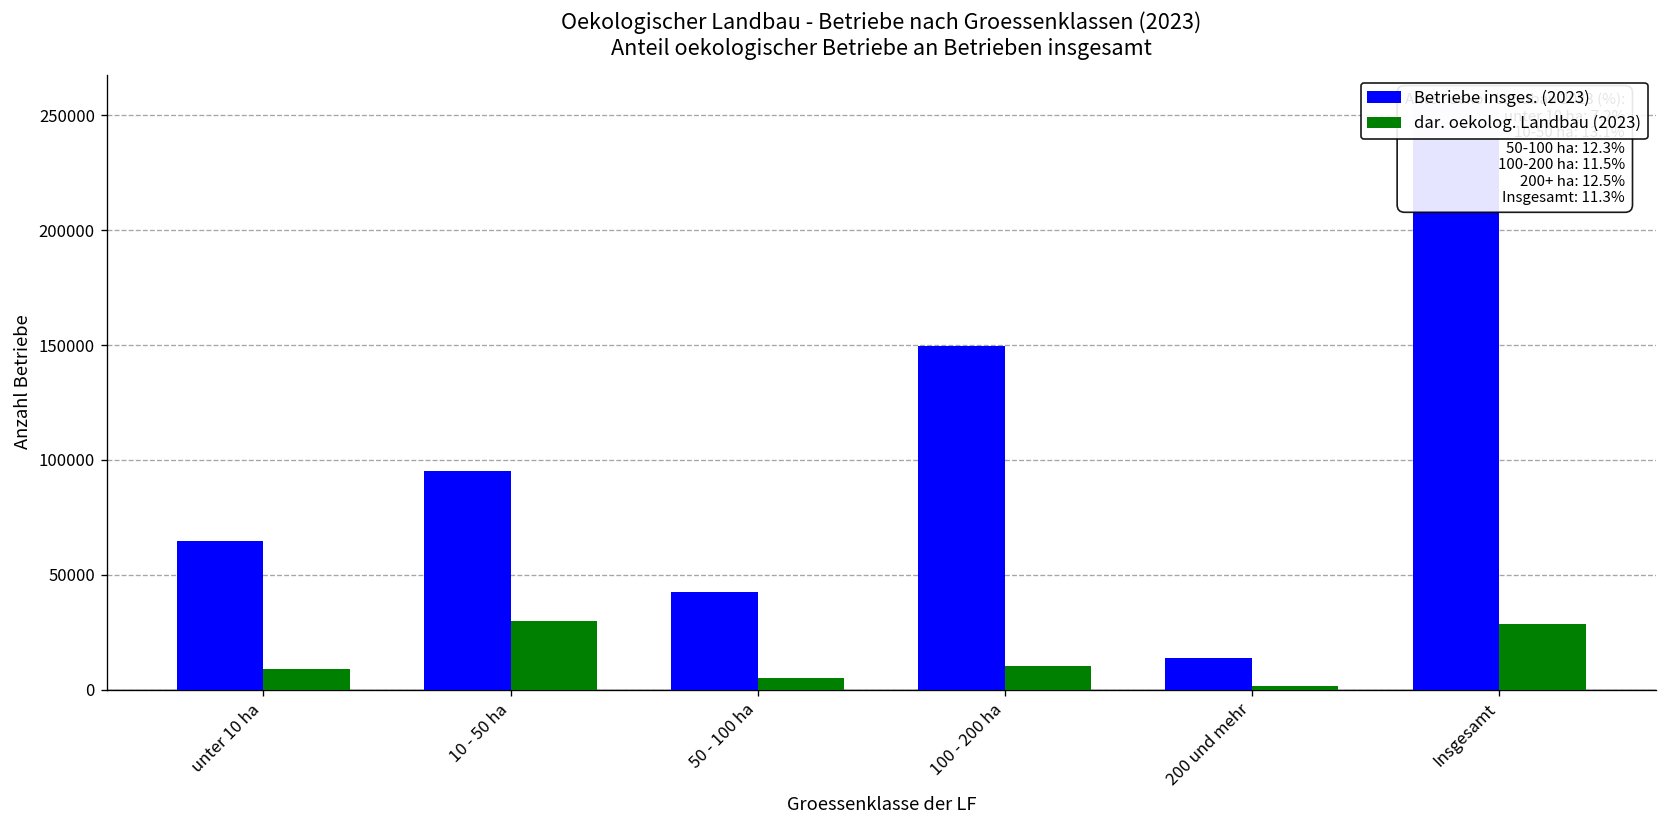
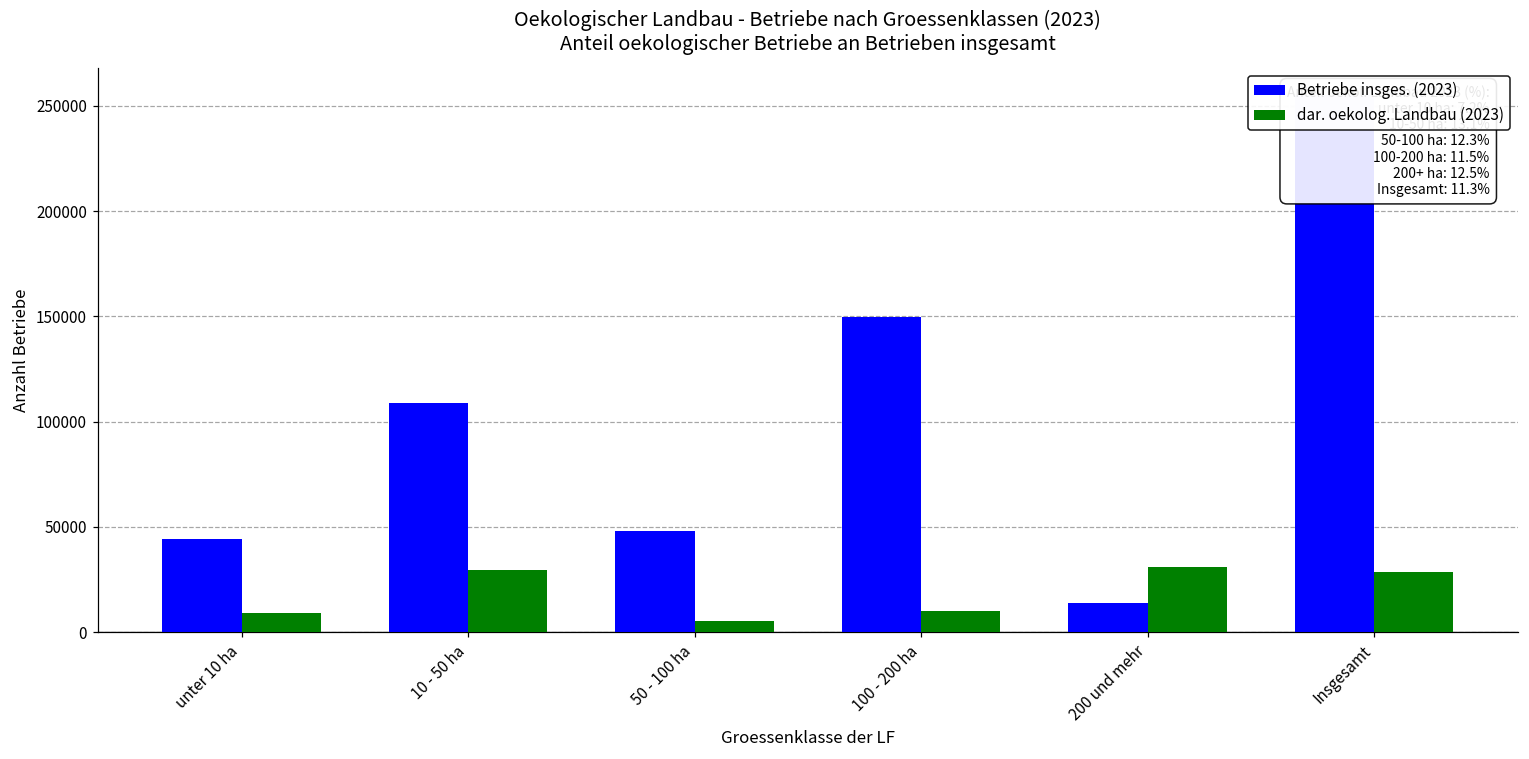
  {
    "Betriebe insges. (2023)": {
-     "unter 10 ha": 65000,
-     "10 - 50 ha": 95000,
-     "50 - 100 ha": 43000,
+     "unter 10 ha": 44000,
+     "10 - 50 ha": 109000,
+     "50 - 100 ha": 48000,
      "100 - 200 ha": 150000,
      "200 und mehr": 14000
    },
    "dar. oekolog. Landbau (2023)": {
      "unter 10 ha": 9000,
      "10 - 50 ha": 30000,
      "50 - 100 ha": 5000,
      "100 - 200 ha": 10000,
-     "200 und mehr": 2000,
+     "200 und mehr": 31000,
      "Insgesamt": 29000
    }
  }
